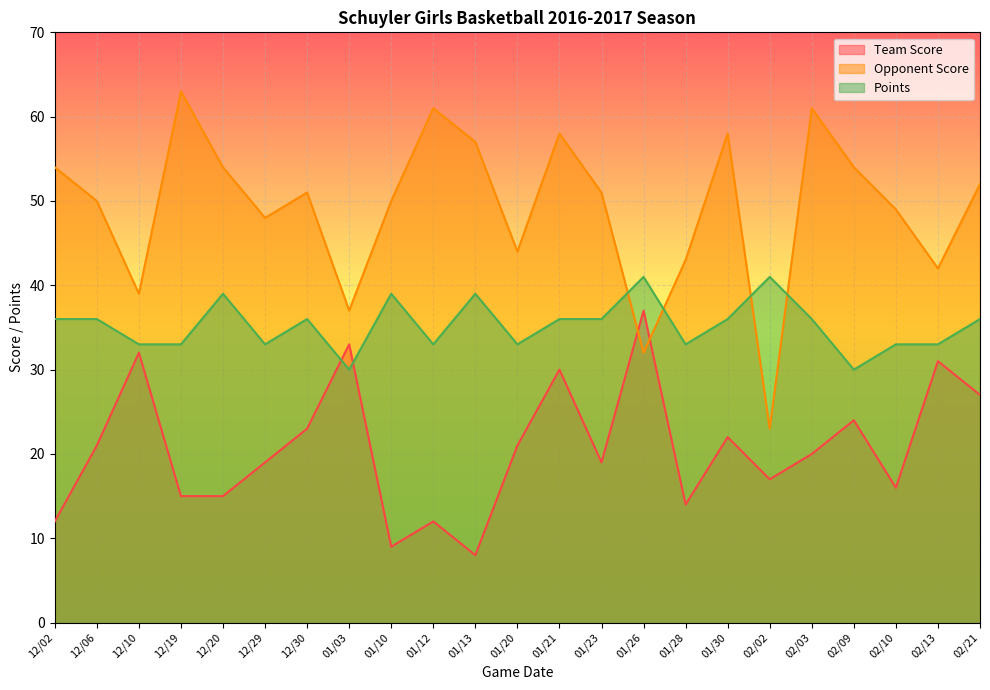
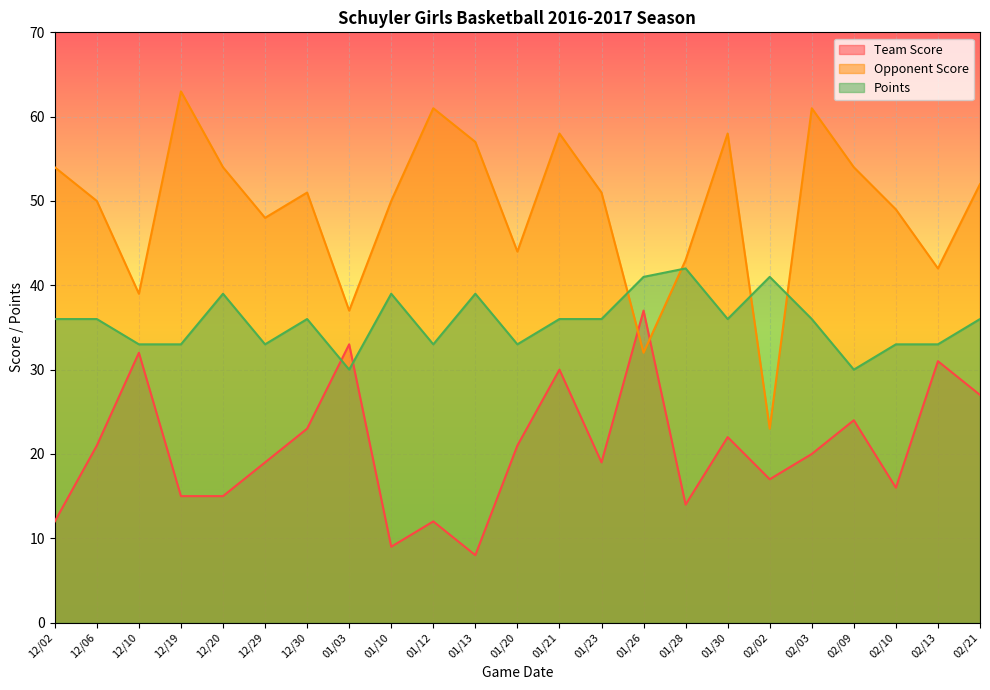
  {
    "Team Score": {
      "12/02": 12,
      "12/06": 21,
      "12/10": 32,
      "12/19": 15,
      "12/20": 15,
      "12/29": 19,
      "12/30": 23,
      "01/03": 33,
      "01/10": 9,
      "01/12": 12,
      "01/13": 8,
      "01/20": 21,
      "01/21": 30,
      "01/23": 19,
      "01/26": 37,
      "01/28": 14,
      "01/30": 22,
      "02/02": 17,
      "02/03": 20,
      "02/09": 24,
      "02/10": 16,
      "02/13": 31,
      "02/21": 27
    },
    "Opponent Score": {
      "12/02": 54,
      "12/06": 50,
      "12/10": 39,
      "12/19": 63,
      "12/20": 54,
      "12/29": 48,
      "12/30": 51,
      "01/03": 37,
      "01/10": 50,
      "01/12": 61,
      "01/13": 57,
      "01/20": 44,
      "01/21": 58,
      "01/23": 51,
      "01/26": 32,
      "01/28": 43,
      "01/30": 58,
      "02/02": 23,
      "02/03": 61,
      "02/09": 54,
      "02/10": 49,
      "02/13": 42,
      "02/21": 52
    },
    "Points": {
      "12/02": 36,
      "12/06": 36,
      "12/10": 33,
      "12/19": 33,
      "12/20": 39,
      "12/29": 33,
      "12/30": 36,
      "01/03": 30,
      "01/10": 39,
      "01/12": 33,
      "01/13": 39,
      "01/20": 33,
      "01/21": 36,
      "01/23": 36,
      "01/26": 41,
-     "01/28": 33,
+     "01/28": 42,
      "01/30": 36,
      "02/02": 41,
      "02/03": 36,
      "02/09": 30,
      "02/10": 33,
      "02/13": 33,
      "02/21": 36
    }
  }
